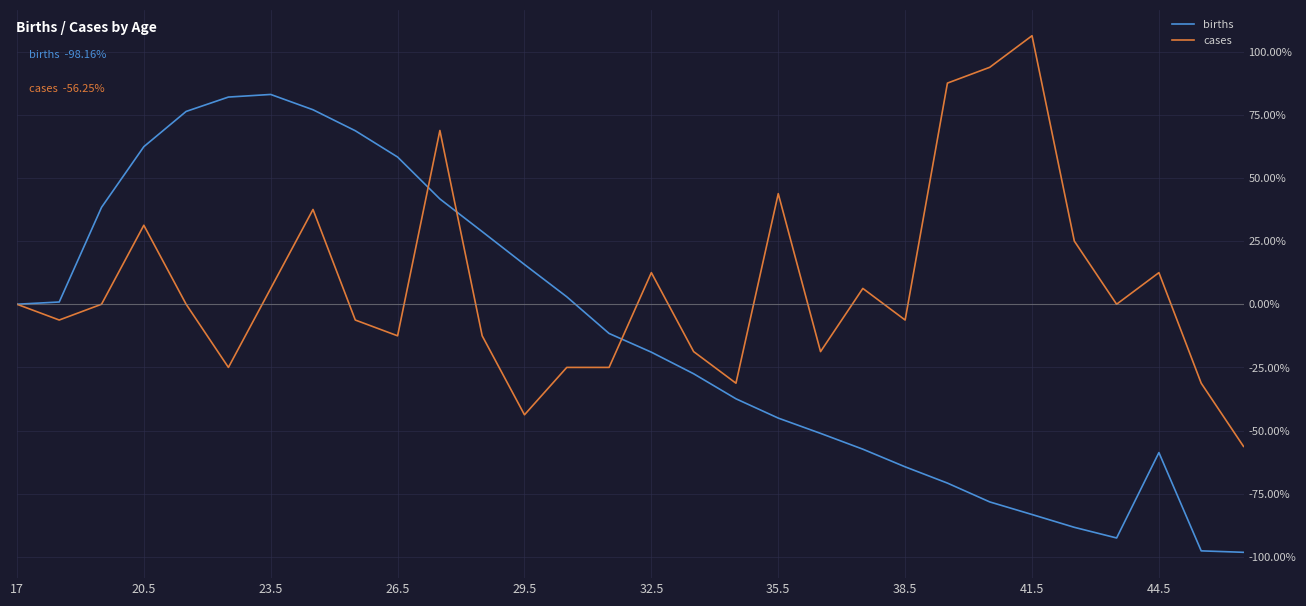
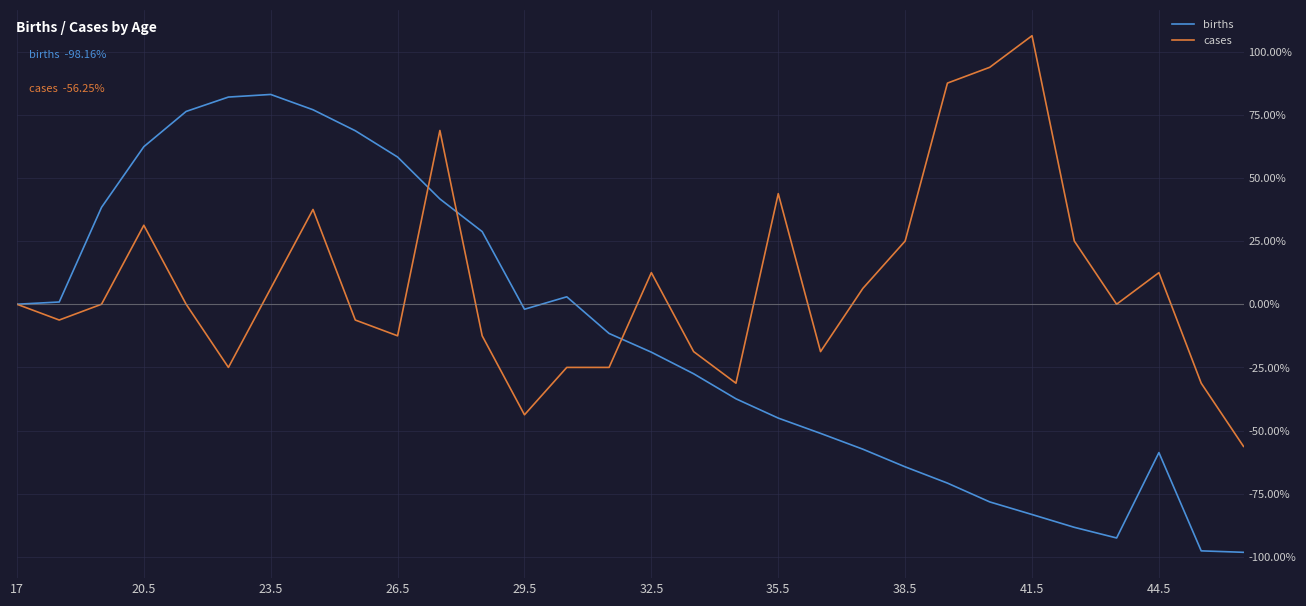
  {
    "births": {
      "20.5": "62%",
      "23.5": "83%",
      "26.5": "58%",
-     "29.5": "16%",
+     "29.5": "-2%",
      "32.5": "-19%",
      "35.5": "-45%",
      "38.5": "-64%",
      "41.5": "-83%",
      "44.5": "-59%"
    },
    "cases": {
      "20.5": "31%",
      "23.5": "6%",
      "26.5": "-13%",
      "29.5": "-44%",
      "32.5": "13%",
      "35.5": "44%",
-     "38.5": "-6%",
+     "38.5": "25%",
      "41.5": "106%",
      "44.5": "13%"
    }
  }
